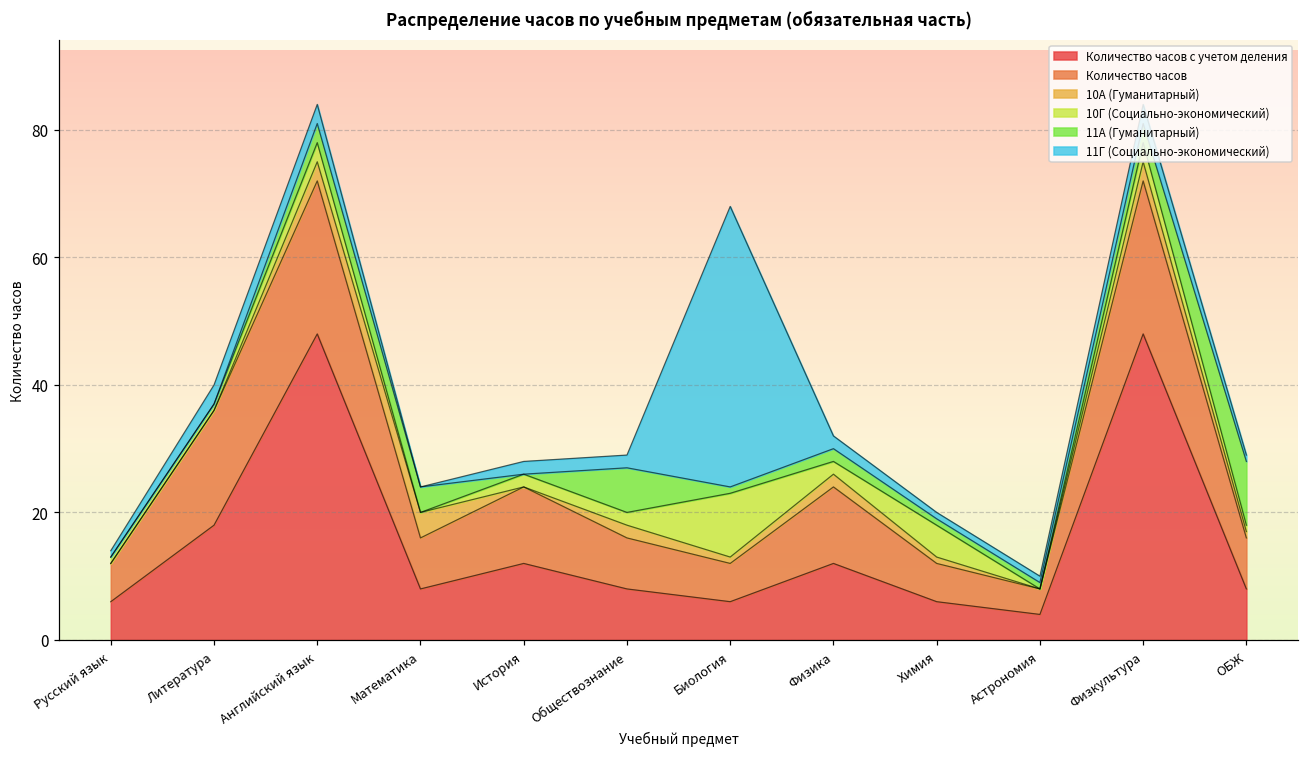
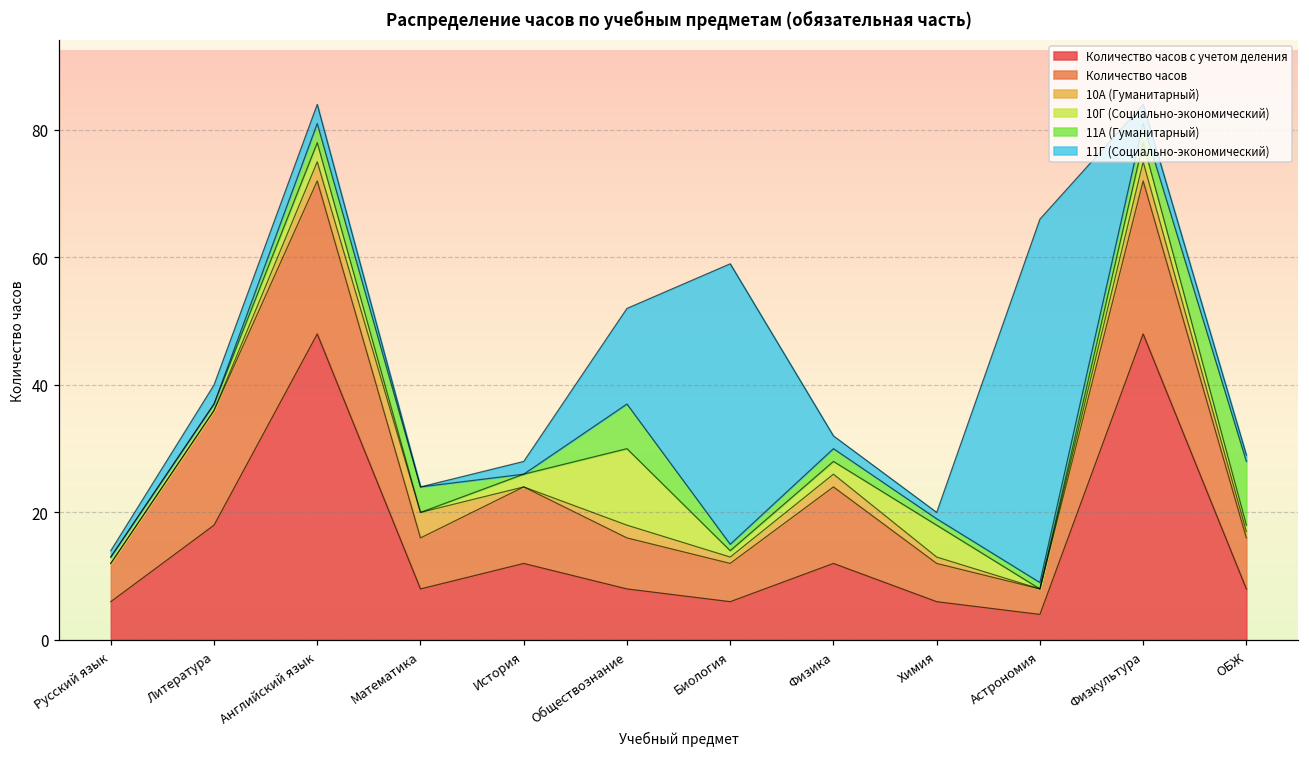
  {
    "10Г (Социально-экономический)": {
      "Английский язык": 3,
-     "Обществознание": 2,
-     "Биология": 10,
+     "Обществознание": 12,
+     "Биология": 1,
      "Физика": 2,
      "Химия": 5,
      "ОБЖ": 1
    },
    "11А (Гуманитарный)": {
      "Английский язык": 3,
      "Обществознание": 7,
      "Биология": 1,
      "Физика": 2,
      "Химия": 1,
      "Астрономия": 1,
      "ОБЖ": 10
    },
    "11Г (Социально-экономический)": {
      "Русский язык": 1,
      "Литература": 3,
      "Английский язык": 3,
      "История": 2,
-     "Обществознание": 2,
+     "Обществознание": 15,
      "Биология": 44,
      "Физика": 2,
      "Химия": 1,
-     "Астрономия": 1,
+     "Астрономия": 57,
      "ОБЖ": 1
    }
  }
